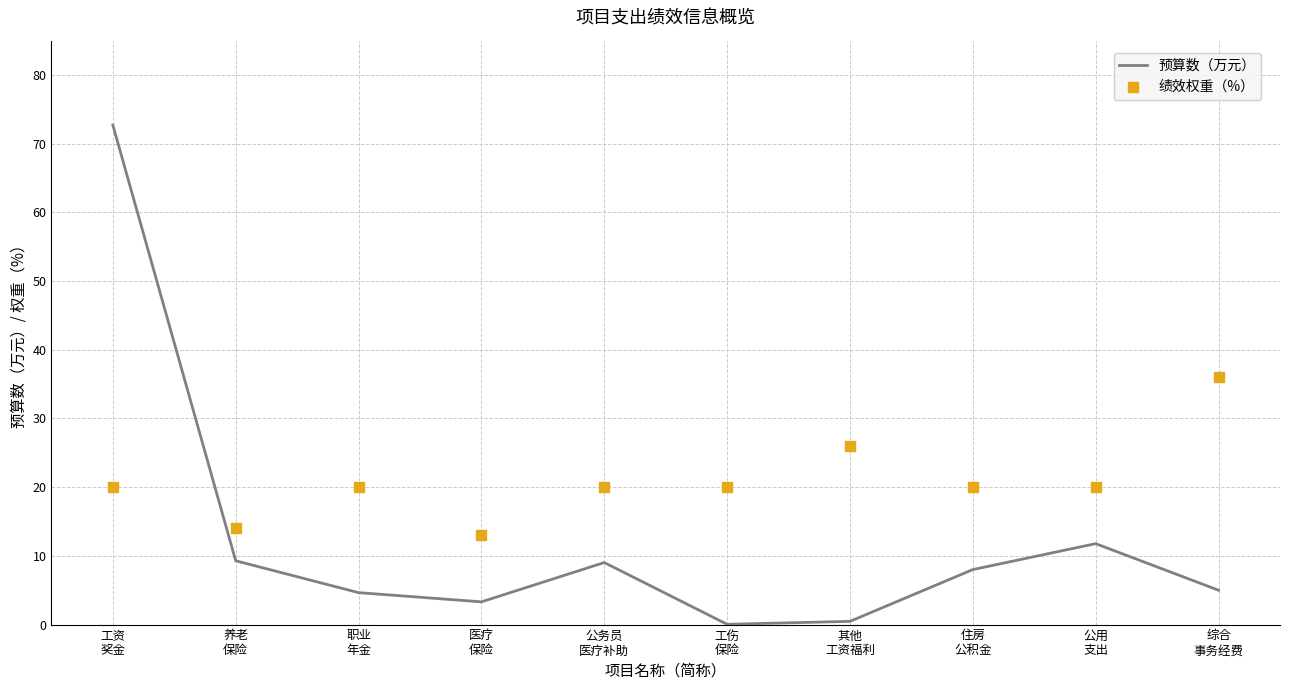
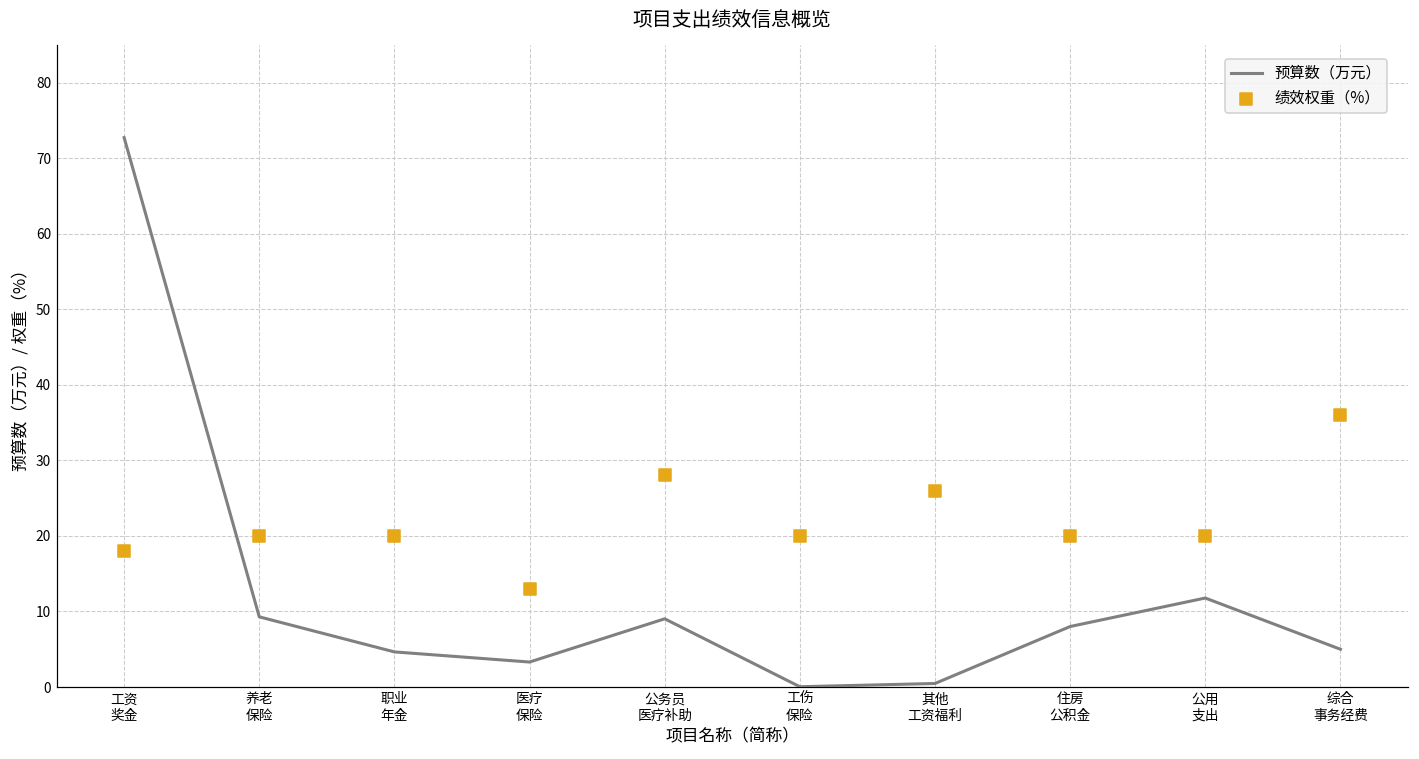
  {
    "绩效权重（%）": {
-     "工资 奖金": 20,
-     "养老 保险": 14,
-     "公务员 医疗补助": 20
+     "工资 奖金": 18,
+     "养老 保险": 20,
+     "公务员 医疗补助": 28
    },
    "预算数（万元）": {
      "工资 奖金": 73,
      "养老 保险": 9,
      "职业 年金": 5,
      "医疗 保险": 3,
      "公务员 医疗补助": 9,
      "工伤 保险": 0,
      "其他 工资福利": 0,
      "住房 公积金": 8,
      "公用 支出": 12,
      "综合 事务经费": 5
    }
  }
